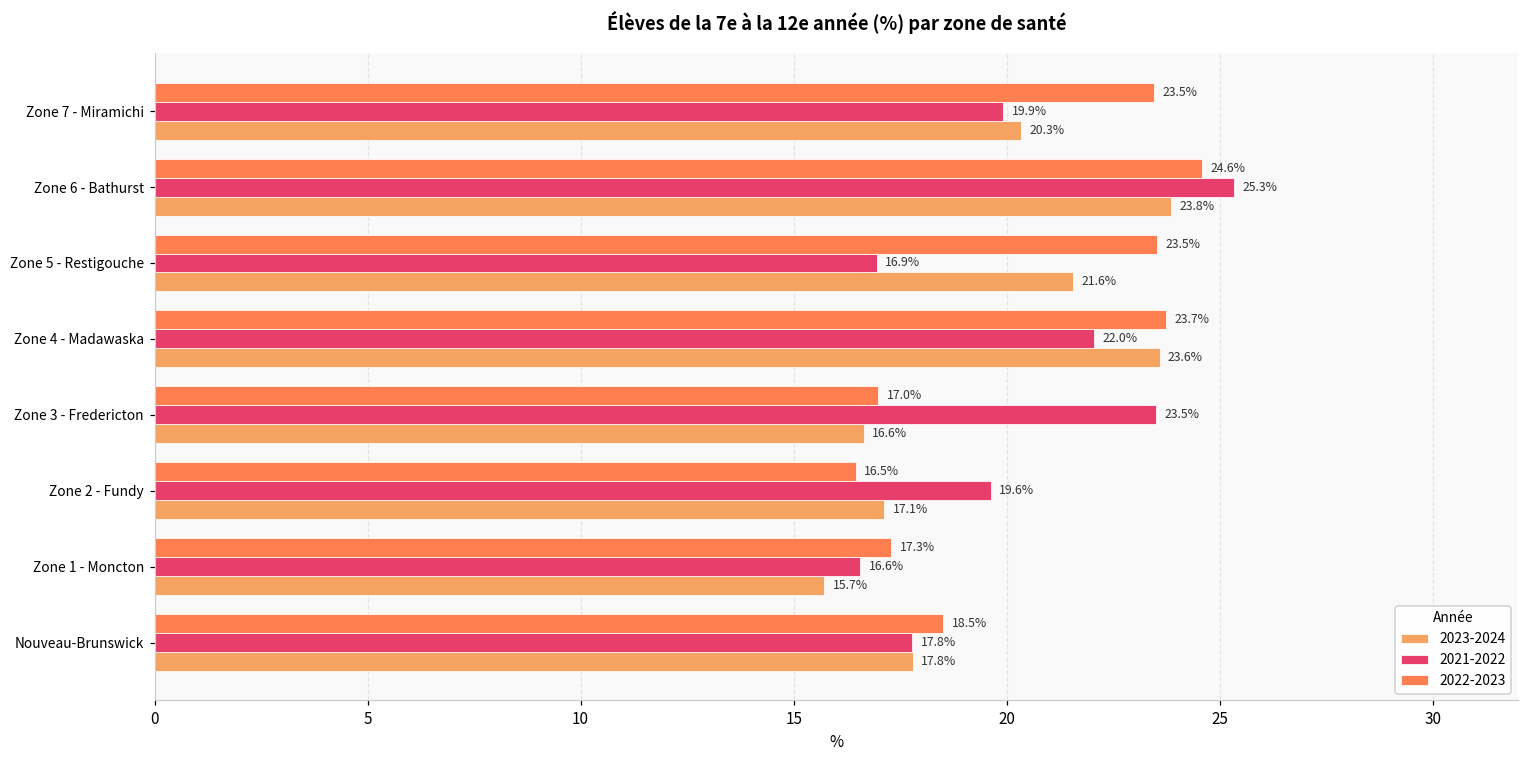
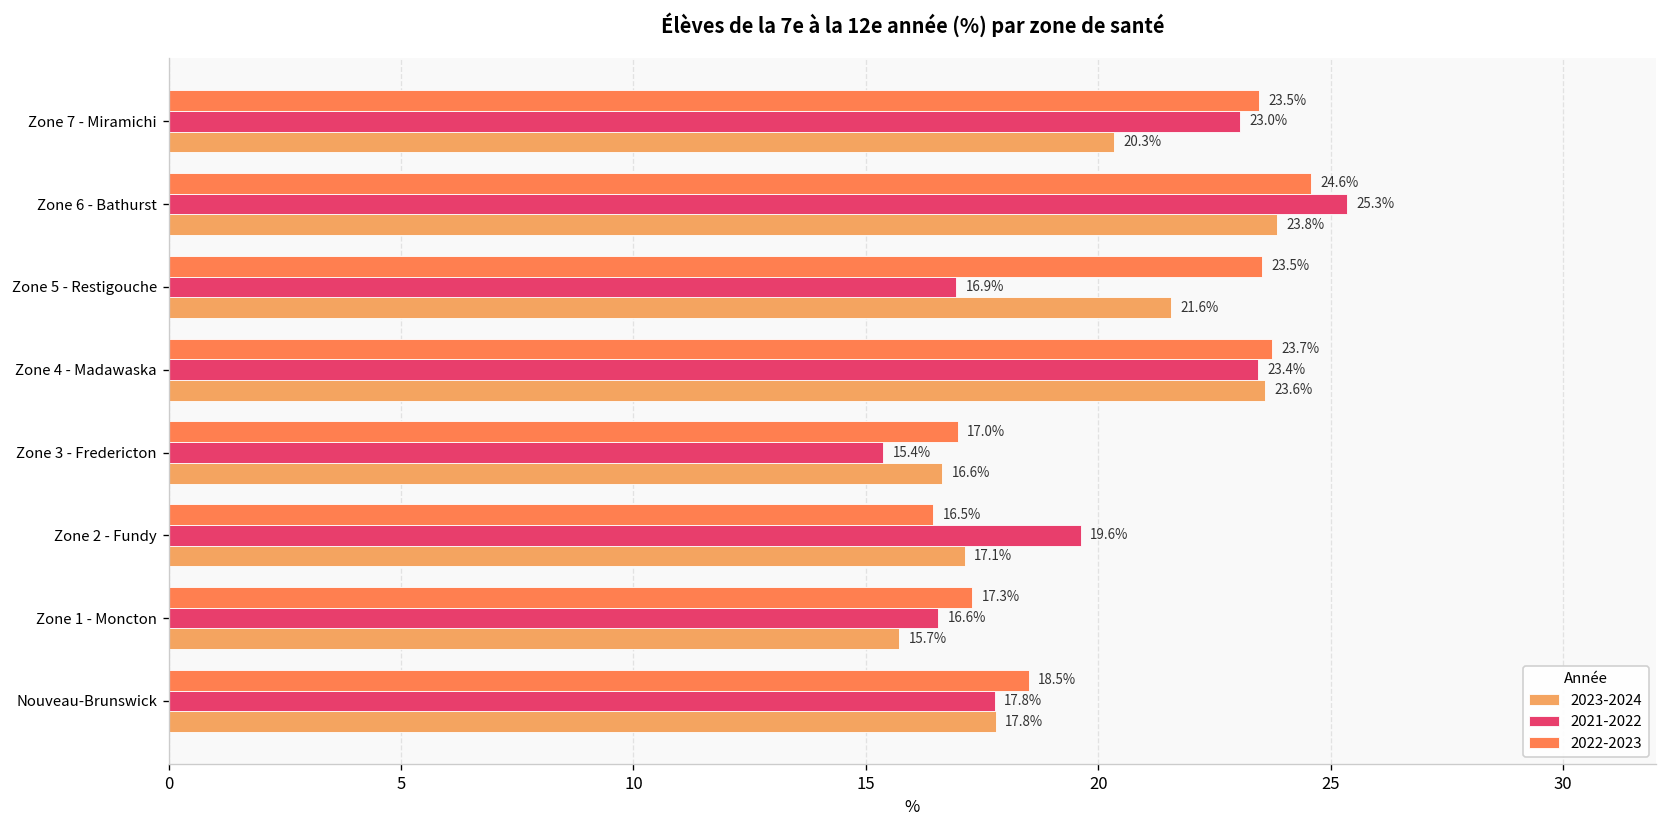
  {
    "2021-2022": {
-     "Zone 7 - Miramichi": "19.9%",
+     "Zone 7 - Miramichi": "23.0%",
      "Zone 6 - Bathurst": "25.3%",
      "Zone 5 - Restigouche": "16.9%",
-     "Zone 4 - Madawaska": "22.0%",
-     "Zone 3 - Fredericton": "23.5%",
+     "Zone 4 - Madawaska": "23.4%",
+     "Zone 3 - Fredericton": "15.4%",
      "Zone 2 - Fundy": "19.6%",
      "Zone 1 - Moncton": "16.6%",
      "Nouveau-Brunswick": "17.8%"
    }
  }
